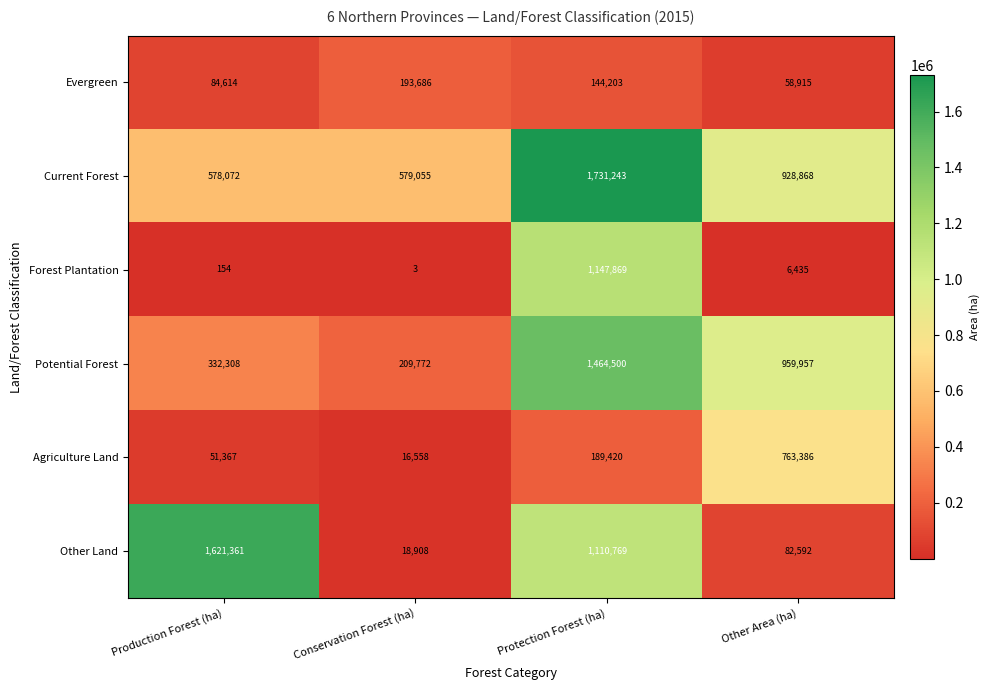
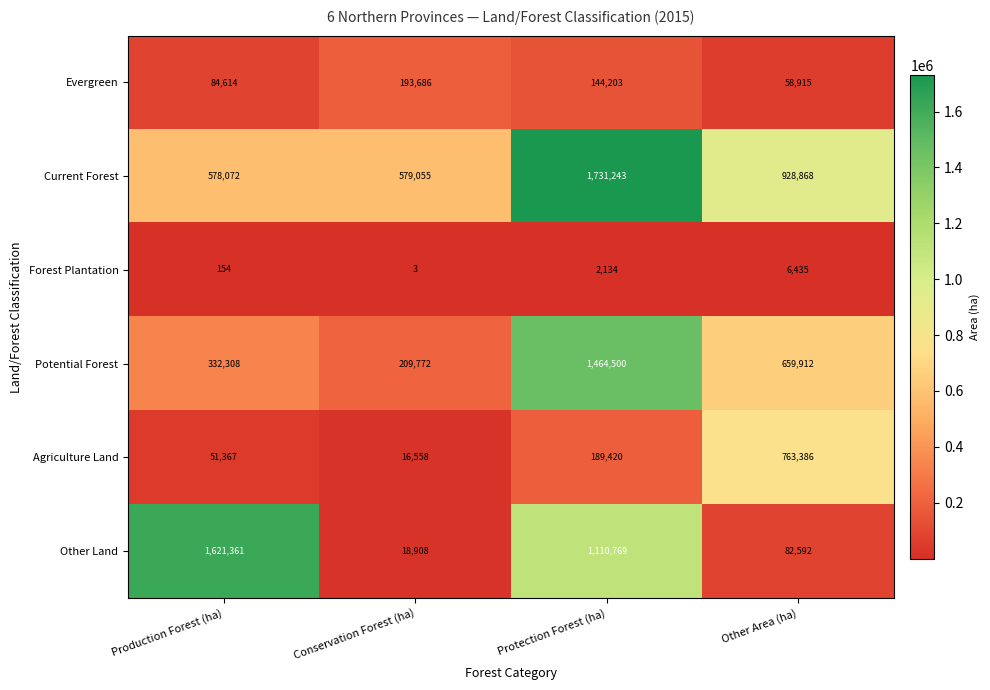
  {
    "Evergreen": {
      "Production Forest (ha)": "84,614",
      "Conservation Forest (ha)": "193,686",
      "Protection Forest (ha)": "144,203",
      "Other Area (ha)": "58,915"
    },
    "Current Forest": {
      "Production Forest (ha)": "578,072",
      "Conservation Forest (ha)": "579,055",
      "Protection Forest (ha)": "1,731,243",
      "Other Area (ha)": "928,868"
    },
    "Forest Plantation": {
      "Production Forest (ha)": "154",
      "Conservation Forest (ha)": "3",
-     "Protection Forest (ha)": "1,147,869",
+     "Protection Forest (ha)": "2,134",
      "Other Area (ha)": "6,435"
    },
    "Potential Forest": {
      "Production Forest (ha)": "332,308",
      "Conservation Forest (ha)": "209,772",
      "Protection Forest (ha)": "1,464,500",
-     "Other Area (ha)": "959,957"
+     "Other Area (ha)": "659,912"
    },
    "Agriculture Land": {
      "Production Forest (ha)": "51,367",
      "Conservation Forest (ha)": "16,558",
      "Protection Forest (ha)": "189,420",
      "Other Area (ha)": "763,386"
    },
    "Other Land": {
      "Production Forest (ha)": "1,621,361",
      "Conservation Forest (ha)": "18,908",
      "Protection Forest (ha)": "1,110,769",
      "Other Area (ha)": "82,592"
    }
  }
